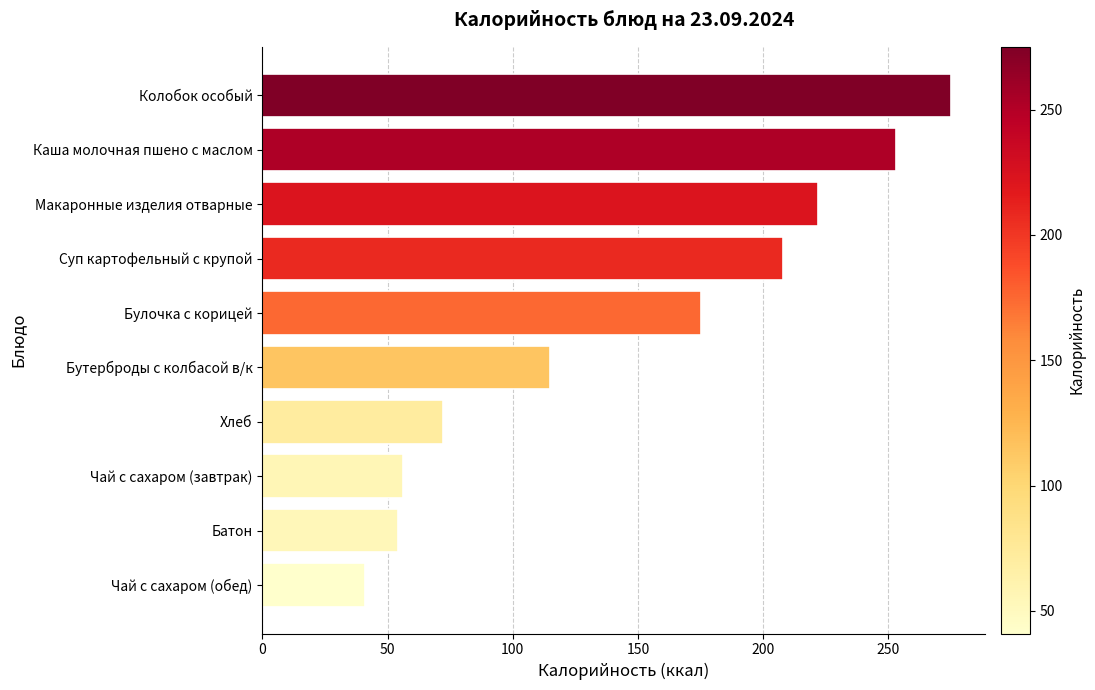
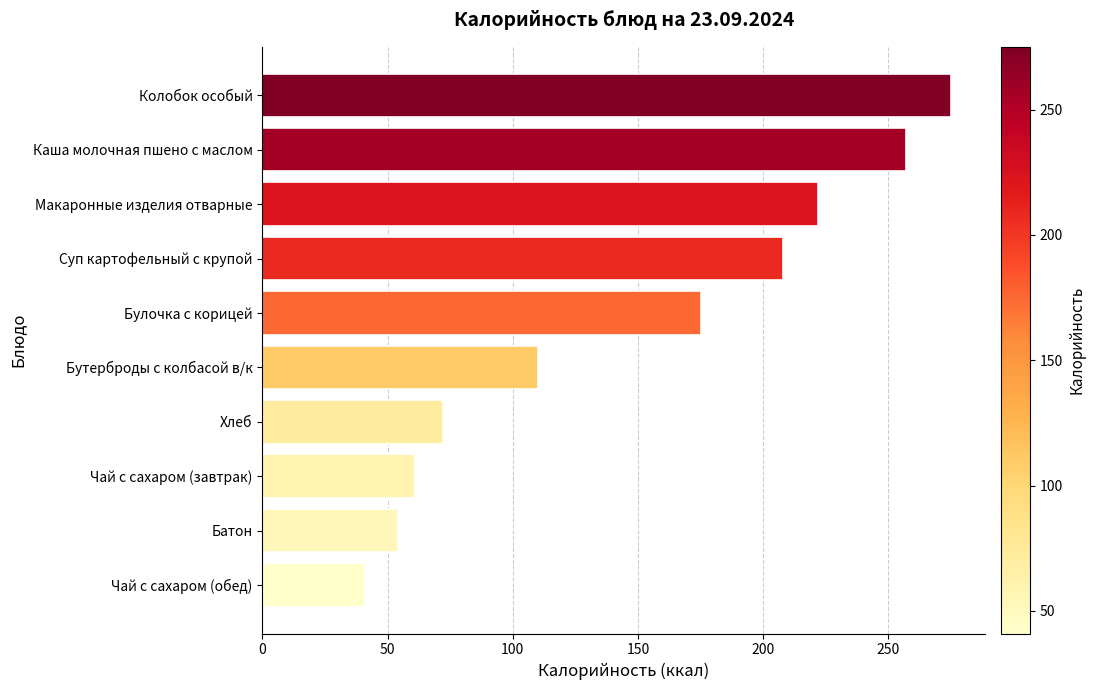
  {
    "Колобок особый": 275,
-   "Каша молочная пшено с маслом": 253,
+   "Каша молочная пшено с маслом": 257,
    "Макаронные изделия отварные": 222,
    "Суп картофельный с крупой": 208,
    "Булочка с корицей": 175,
-   "Бутерброды с колбасой в/к": 115,
+   "Бутерброды с колбасой в/к": 110,
    "Хлеб": 72,
-   "Чай с сахаром (завтрак)": 56,
+   "Чай с сахаром (завтрак)": 61,
    "Батон": 54,
    "Чай с сахаром (обед)": 41
  }
